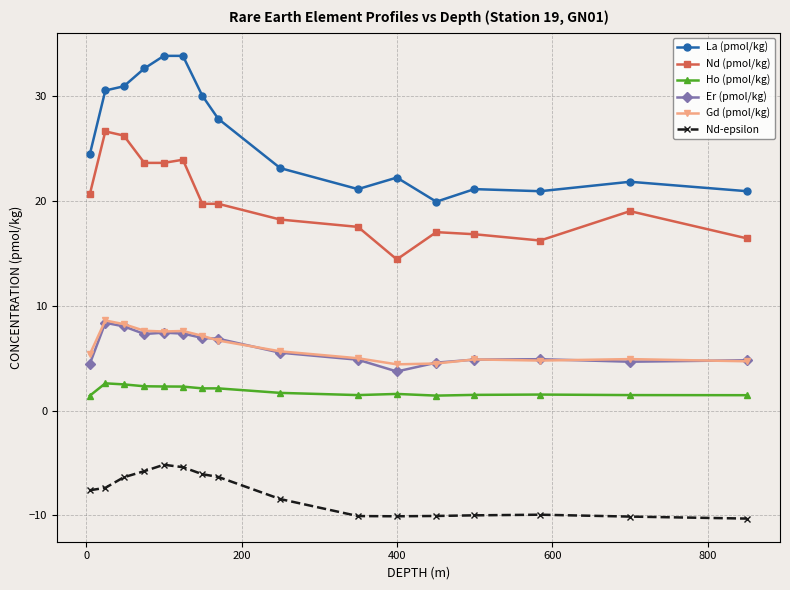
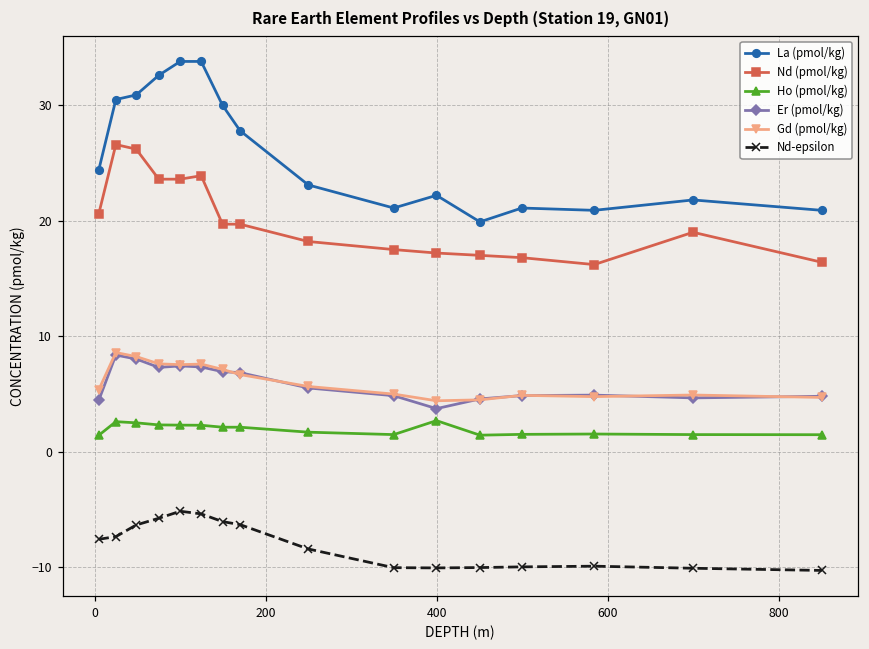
  {
    "La (pmol/kg)": {
      "400": 22.2
    },
    "Nd (pmol/kg)": {
-     "400": 14.4
+     "400": 17.2
    },
    "Ho (pmol/kg)": {
-     "400": 1.6
+     "400": 2.7
    },
    "Er (pmol/kg)": {
      "400": 3.7
    },
    "Gd (pmol/kg)": {
      "400": 4.4
    },
    "Nd-epsilon": {
      "400": -10.1
    }
  }
